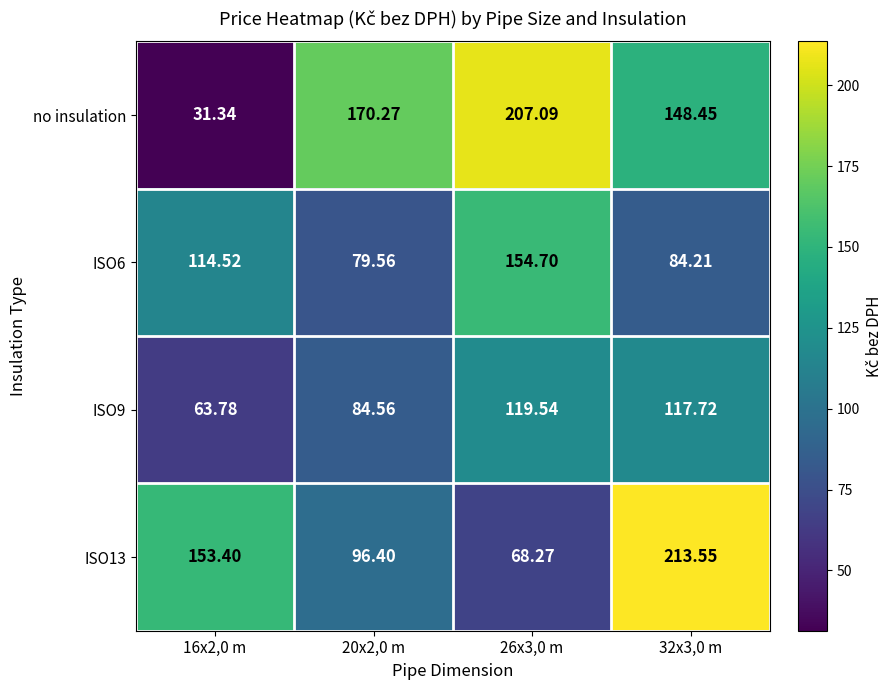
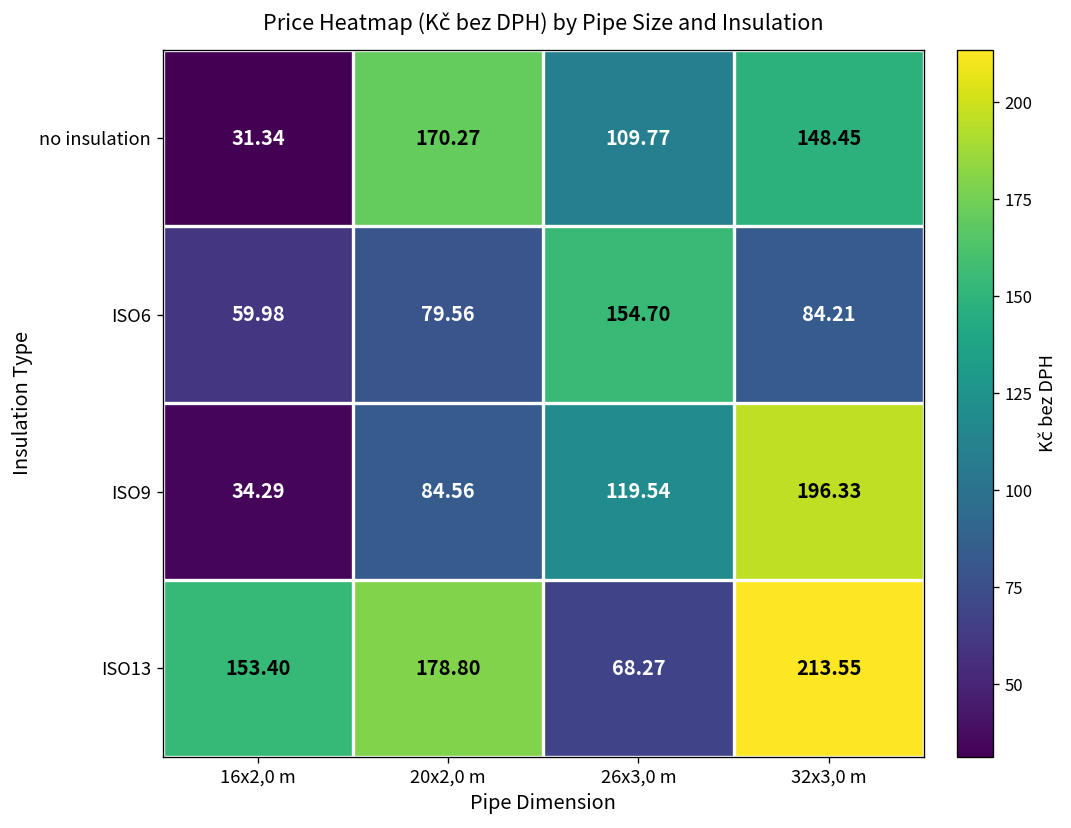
  {
    "no insulation": {
      "16x2,0 m": 31.34,
      "20x2,0 m": 170.27,
-     "26x3,0 m": 207.09,
+     "26x3,0 m": 109.77,
      "32x3,0 m": 148.45
    },
    "ISO6": {
-     "16x2,0 m": 114.52,
+     "16x2,0 m": 59.98,
      "20x2,0 m": 79.56,
      "26x3,0 m": 154.70,
      "32x3,0 m": 84.21
    },
    "ISO9": {
-     "16x2,0 m": 63.78,
+     "16x2,0 m": 34.29,
      "20x2,0 m": 84.56,
      "26x3,0 m": 119.54,
-     "32x3,0 m": 117.72
+     "32x3,0 m": 196.33
    },
    "ISO13": {
      "16x2,0 m": 153.40,
-     "20x2,0 m": 96.40,
+     "20x2,0 m": 178.80,
      "26x3,0 m": 68.27,
      "32x3,0 m": 213.55
    }
  }
